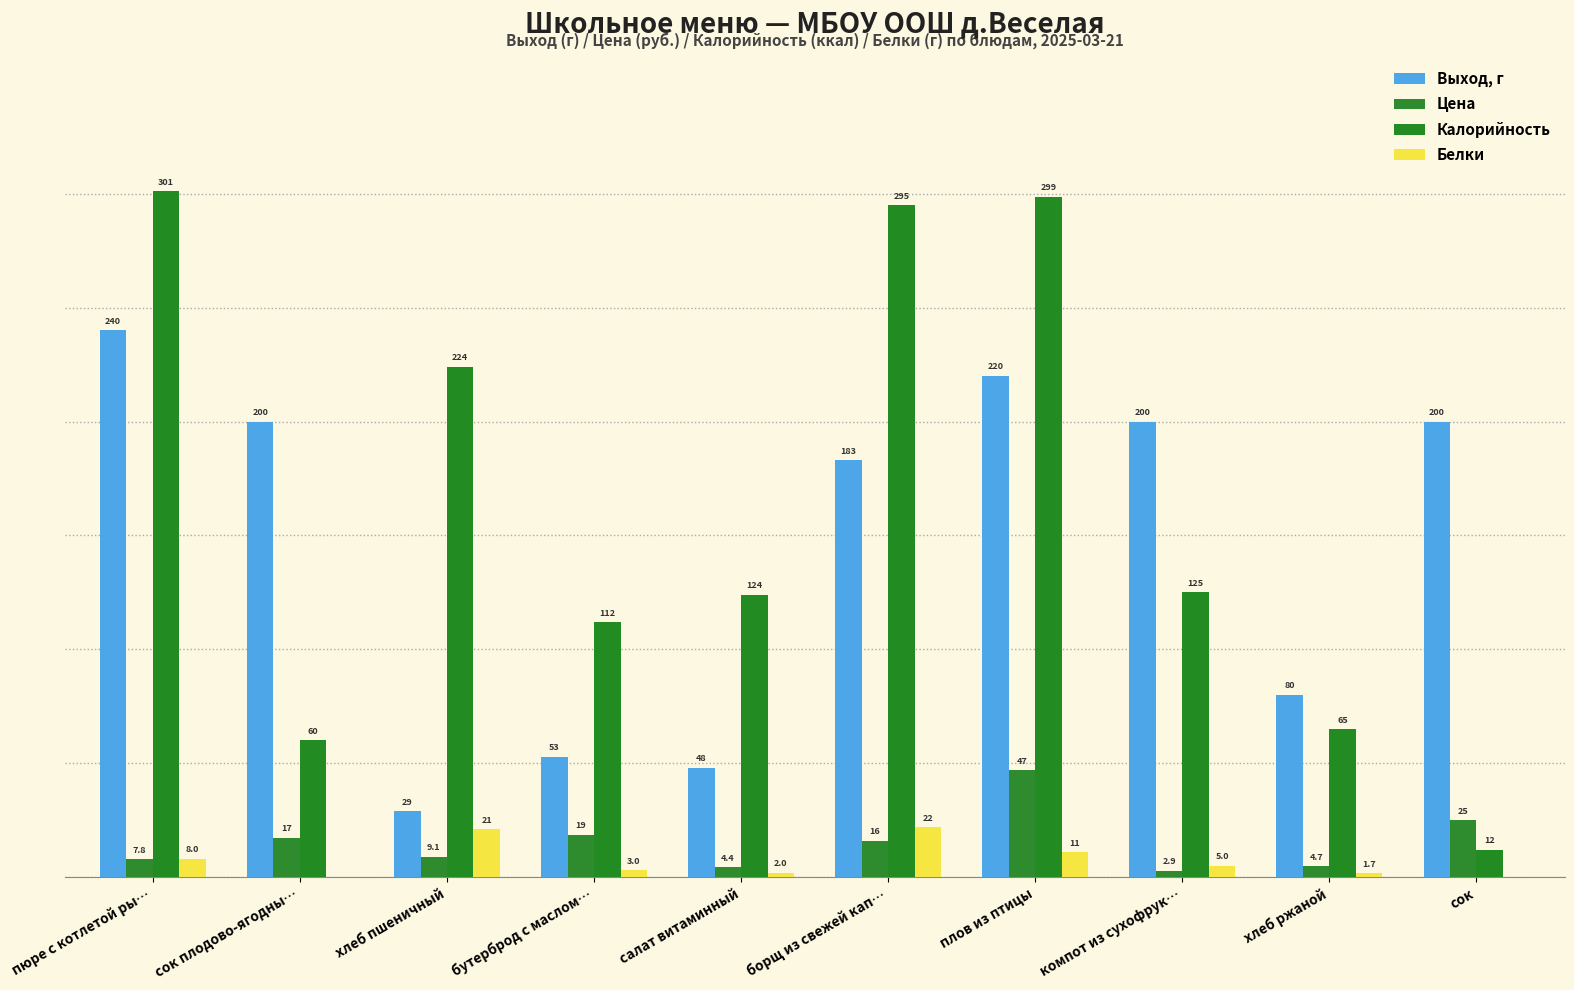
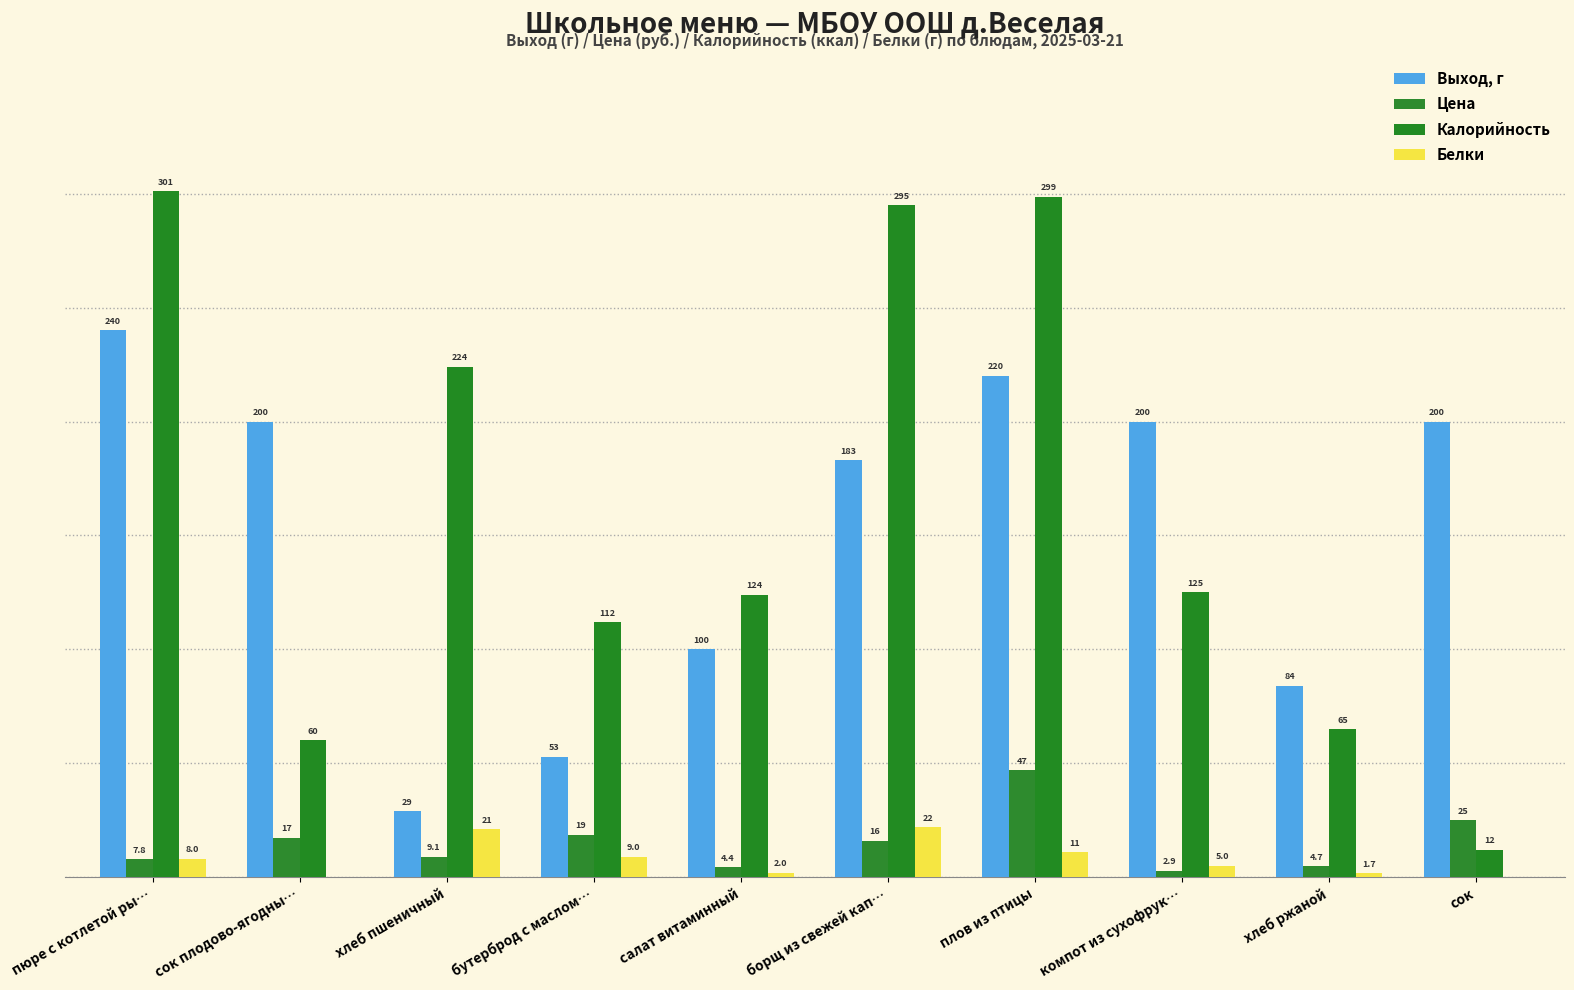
  {
    "Выход, г": {
      "пюре с котлетой ры…": 240,
      "сок плодово-ягодны…": 200,
      "хлеб пшеничный": 29,
      "бутерброд с маслом…": 53,
-     "салат витаминный": 48,
+     "салат витаминный": 100,
      "борщ из свежей кап…": 183,
      "плов из птицы": 220,
      "компот из сухофрук…": 200,
-     "хлеб ржаной": 80,
+     "хлеб ржаной": 84,
      "сок": 200
    },
    "Белки": {
      "пюре с котлетой ры…": 8.0,
      "хлеб пшеничный": 21,
-     "бутерброд с маслом…": 3.0,
+     "бутерброд с маслом…": 9.0,
      "салат витаминный": 2.0,
      "борщ из свежей кап…": 22,
      "плов из птицы": 11,
      "компот из сухофрук…": 5.0,
      "хлеб ржаной": 1.7
    }
  }
